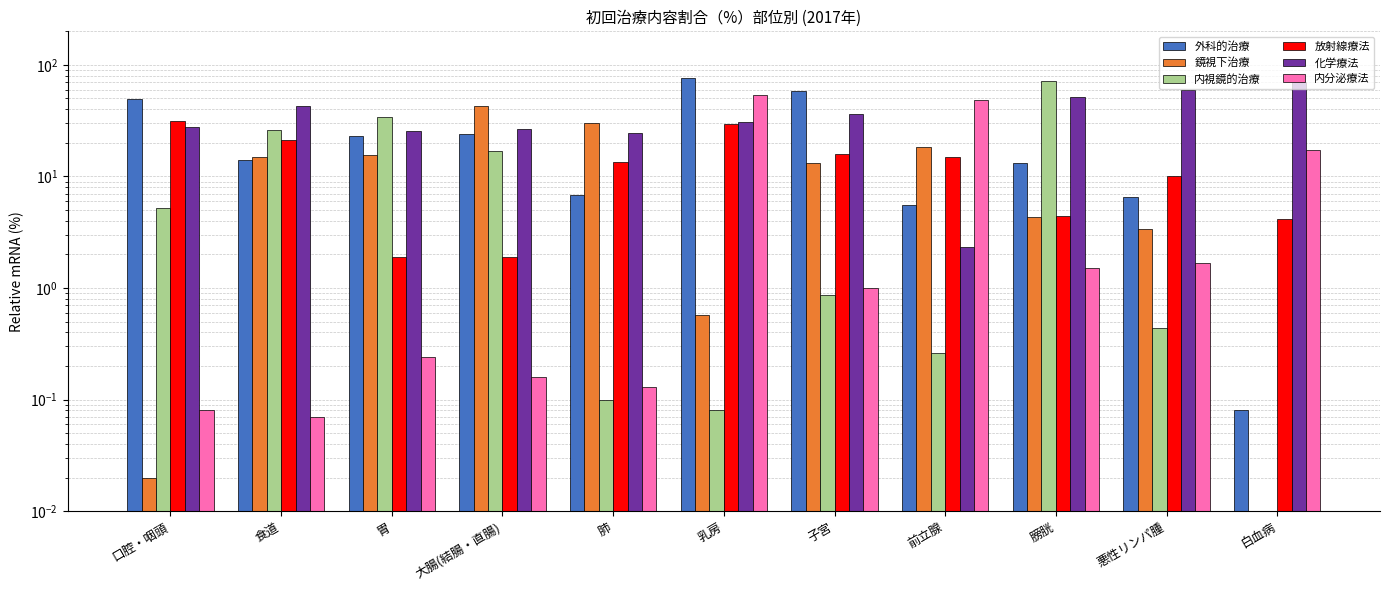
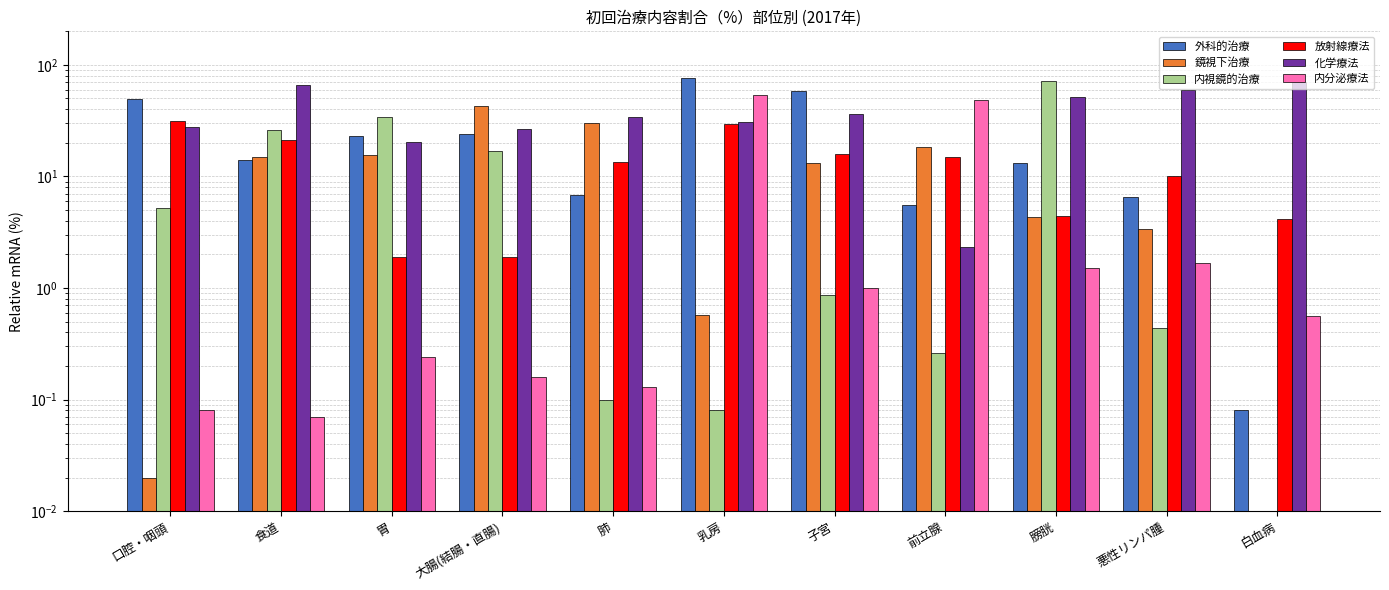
  {
    "外科的治療": {
      "口腔・咽頭": 50,
      "食道": 14,
      "胃": 23,
      "大腸(結腸・直腸)": 24,
      "肺": 7,
      "乳房": 80,
      "子宮": 60,
      "前立腺": 6,
      "膀胱": 13,
      "悪性リンパ腫": 6,
      "白血病": 0.08
    },
    "鏡視下治療": {
      "口腔・咽頭": 0.020,
      "食道": 15,
      "胃": 16,
      "大腸(結腸・直腸)": 43,
      "肺": 30,
      "乳房": 0.6,
      "子宮": 13,
      "前立腺": 18,
      "膀胱": 4.4,
      "悪性リンパ腫": 3.4
    },
    "内視鏡的治療": {
      "口腔・咽頭": 5,
      "食道": 26,
      "胃": 34,
      "大腸(結腸・直腸)": 17,
      "肺": 0.1,
      "乳房": 0.08,
      "子宮": 0.9,
      "前立腺": 0.26,
      "膀胱": 70,
      "悪性リンパ腫": 0.44
    },
    "放射線療法": {
      "口腔・咽頭": 31,
      "食道": 21,
      "胃": 1.9,
      "大腸(結腸・直腸)": 1.9,
      "肺": 13,
      "乳房": 30,
      "子宮": 16,
      "前立腺": 15,
      "膀胱": 4.5,
      "悪性リンパ腫": 10,
      "白血病": 4.2
    },
    "化学療法": {
      "口腔・咽頭": 28,
-     "食道": 43,
-     "胃": 25,
+     "食道": 70,
+     "胃": 20,
      "大腸(結腸・直腸)": 27,
-     "肺": 25,
+     "肺": 34,
      "乳房": 31,
      "子宮": 36,
      "前立腺": 2.3,
      "膀胱": 50,
      "悪性リンパ腫": 60
    },
    "内分泌療法": {
      "口腔・咽頭": 0.08,
      "食道": 0.07,
      "胃": 0.24,
      "大腸(結腸・直腸)": 0.16,
      "肺": 0.13,
      "乳房": 50,
      "子宮": 1.0,
      "前立腺": 50,
      "膀胱": 1.5,
      "悪性リンパ腫": 1.7,
-     "白血病": 17
+     "白血病": 0.6
    }
  }
